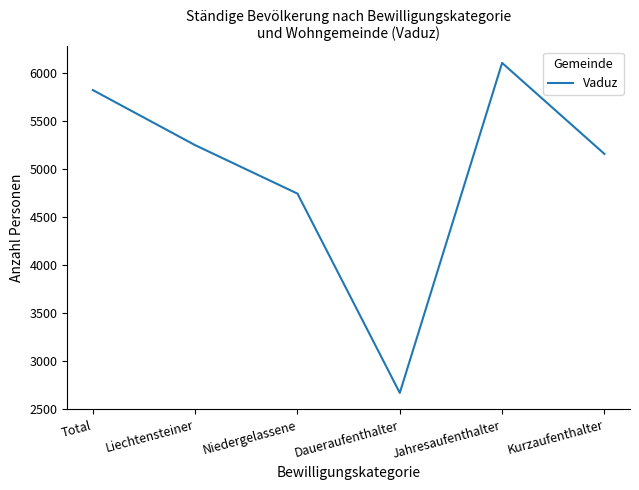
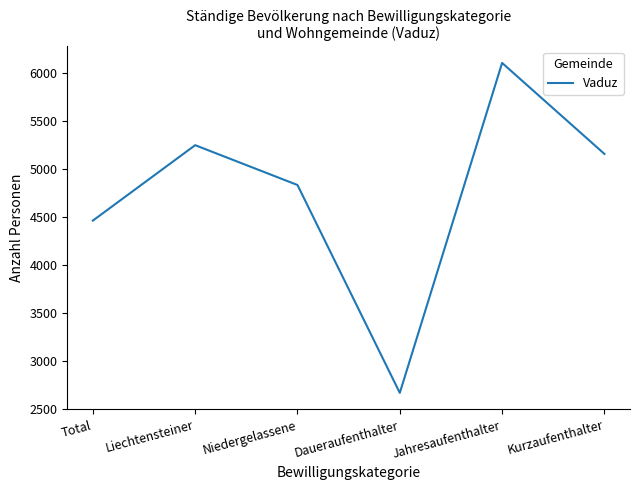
  {
-   "Total": 5800,
+   "Total": 4500,
    "Liechtensteiner": 5300,
-   "Niedergelassene": 4700,
+   "Niedergelassene": 4800,
    "Daueraufenthalter": 2700,
    "Jahresaufenthalter": 6100,
    "Kurzaufenthalter": 5200
  }
